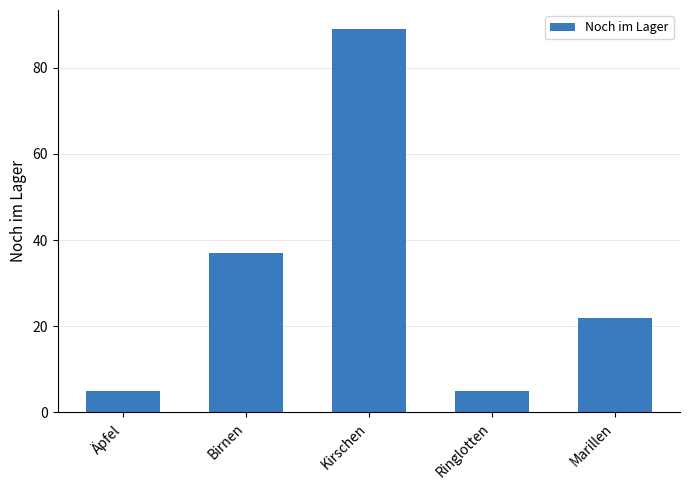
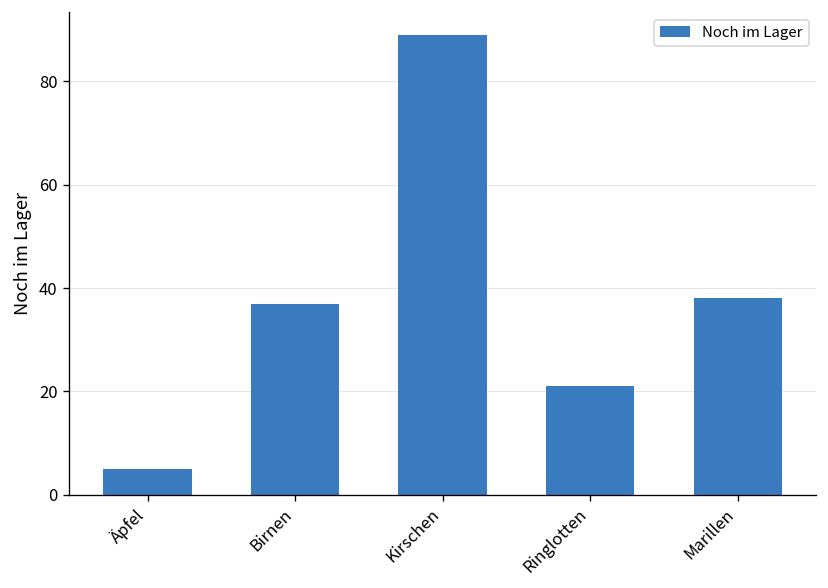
  {
    "Äpfel": 5,
    "Birnen": 37,
    "Kirschen": 89,
-   "Ringlotten": 5,
-   "Marillen": 22
+   "Ringlotten": 21,
+   "Marillen": 38
  }
